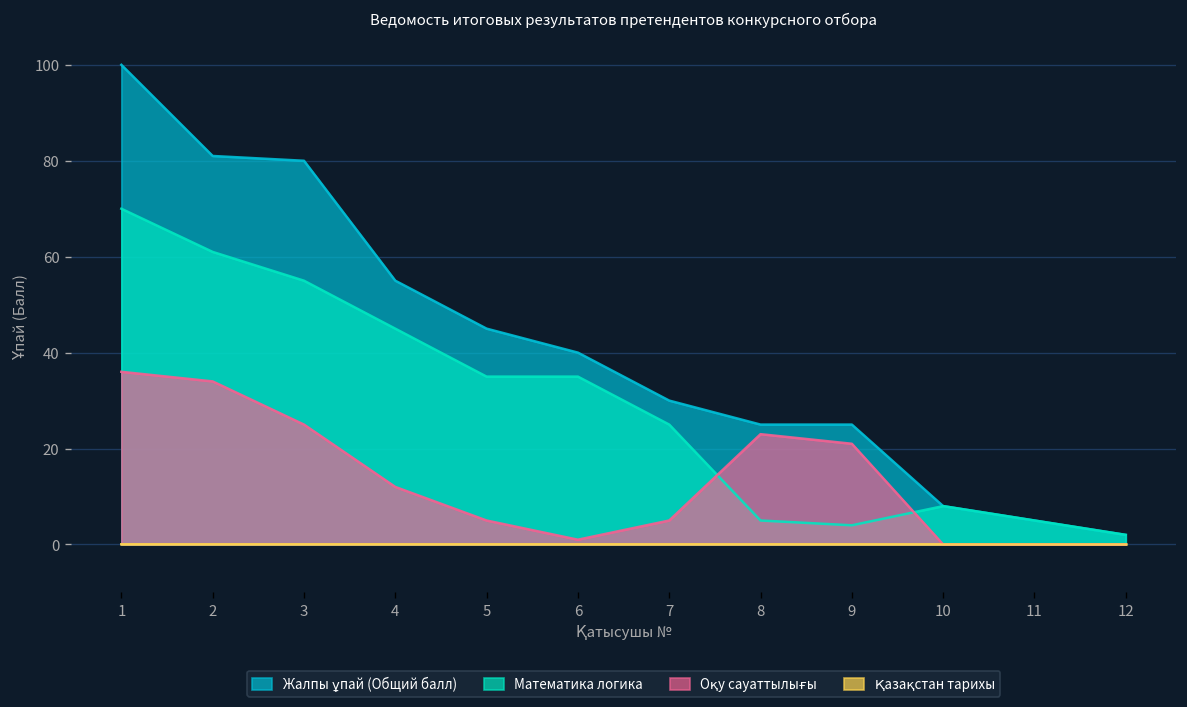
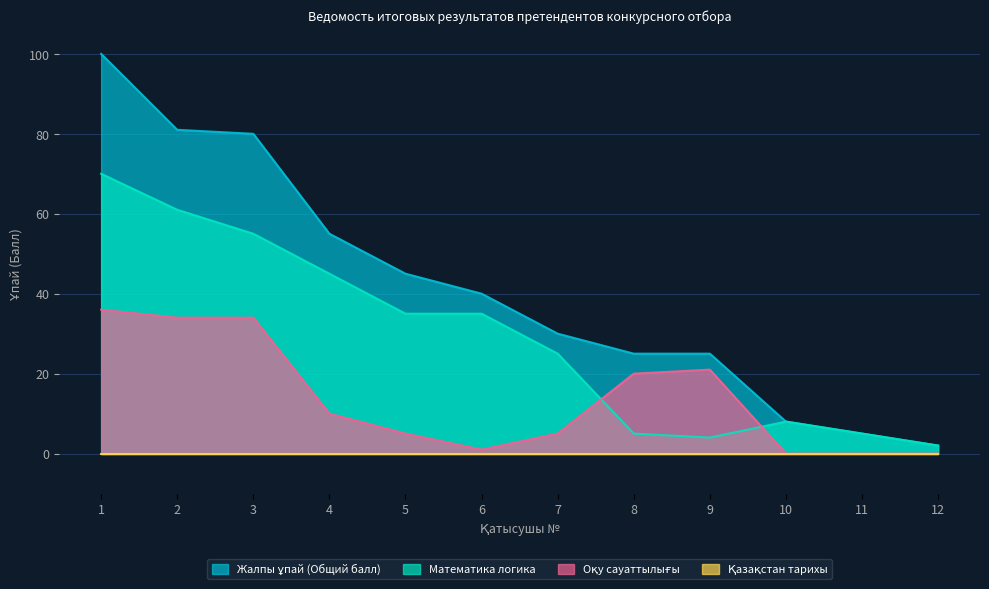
  {
    "Оқу сауаттылығы": {
      "1": 36,
      "2": 34,
-     "3": 25,
-     "4": 12,
+     "3": 34,
+     "4": 10,
      "5": 5,
      "6": 1,
      "7": 5,
-     "8": 23,
+     "8": 20,
      "9": 21
    },
    "Қазақстан тарихы": {
      "1": 0,
      "2": 0,
      "3": 0,
      "4": 0,
      "5": 0,
      "6": 0,
      "7": 0,
      "8": 0,
      "9": 0
    }
  }
